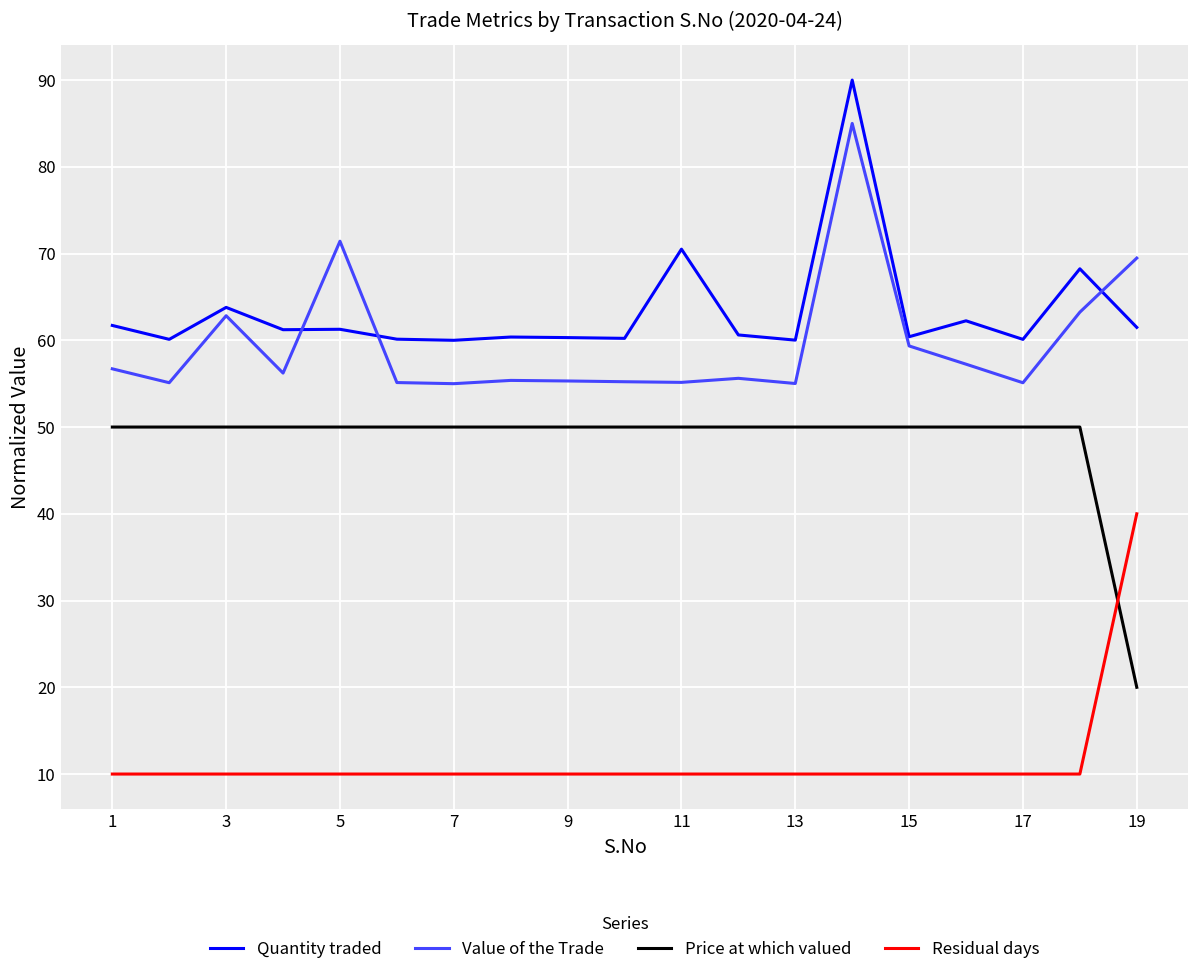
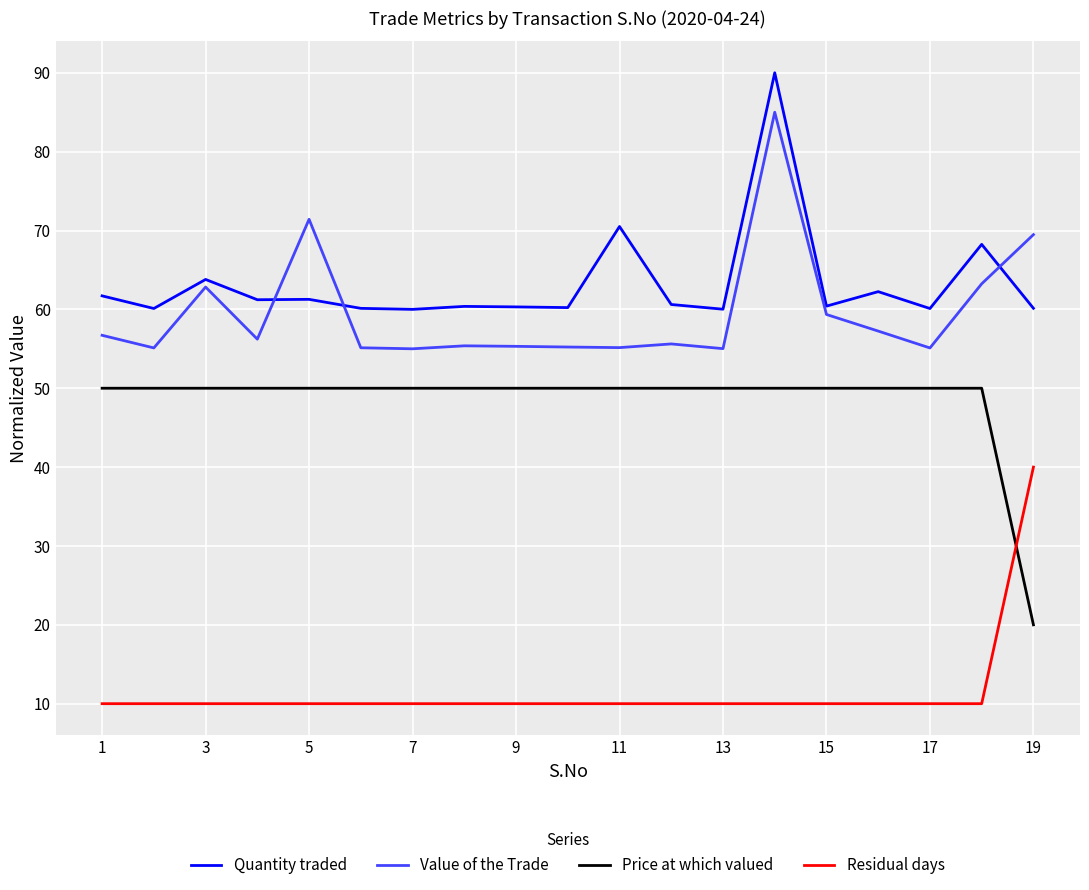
  {
    "Quantity traded": {
      "1": 62,
      "3": 64,
      "5": 61,
      "7": 60,
      "9": 60,
      "11": 71,
      "13": 60,
      "15": 60,
      "17": 60,
-     "19": 61
+     "19": 60
    },
    "Value of the Trade": {
      "1": 57,
      "3": 63,
      "5": 71,
      "7": 55,
      "9": 55,
      "11": 55,
      "13": 55,
      "15": 59,
      "17": 55,
      "19": 69
    },
    "Price at which valued": {
      "1": 50,
      "3": 50,
      "5": 50,
      "7": 50,
      "9": 50,
      "11": 50,
      "13": 50,
      "15": 50,
      "17": 50,
      "19": 20
    },
    "Residual days": {
      "1": 10,
      "3": 10,
      "5": 10,
      "7": 10,
      "9": 10,
      "11": 10,
      "13": 10,
      "15": 10,
      "17": 10,
      "19": 40
    }
  }
